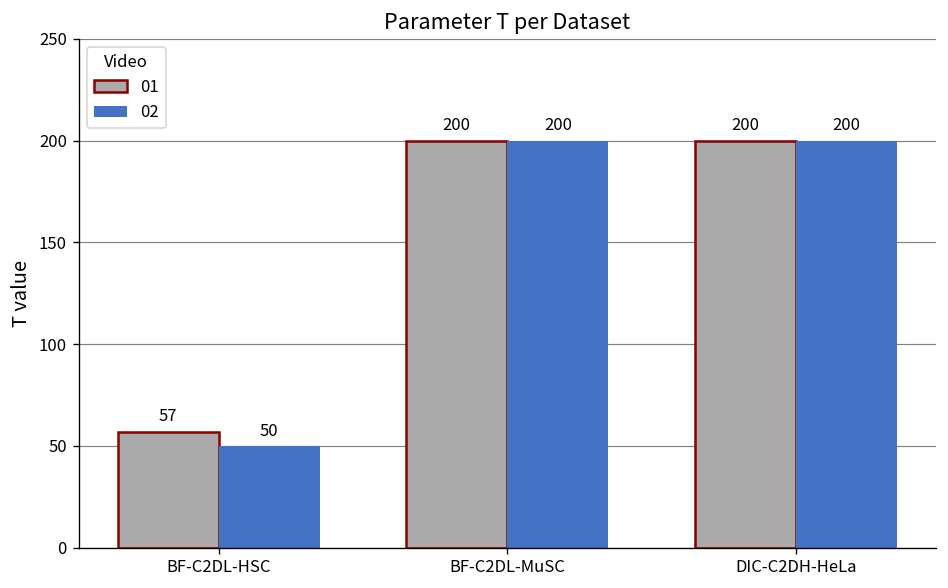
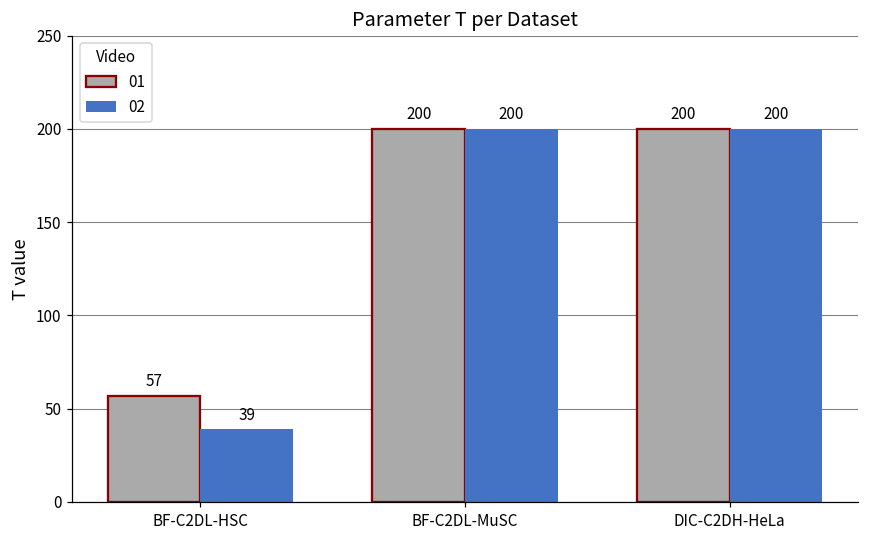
  {
    "01": {
      "BF-C2DL-HSC": 57,
      "BF-C2DL-MuSC": 200,
      "DIC-C2DH-HeLa": 200
    },
    "02": {
-     "BF-C2DL-HSC": 50,
+     "BF-C2DL-HSC": 39,
      "BF-C2DL-MuSC": 200,
      "DIC-C2DH-HeLa": 200
    }
  }
